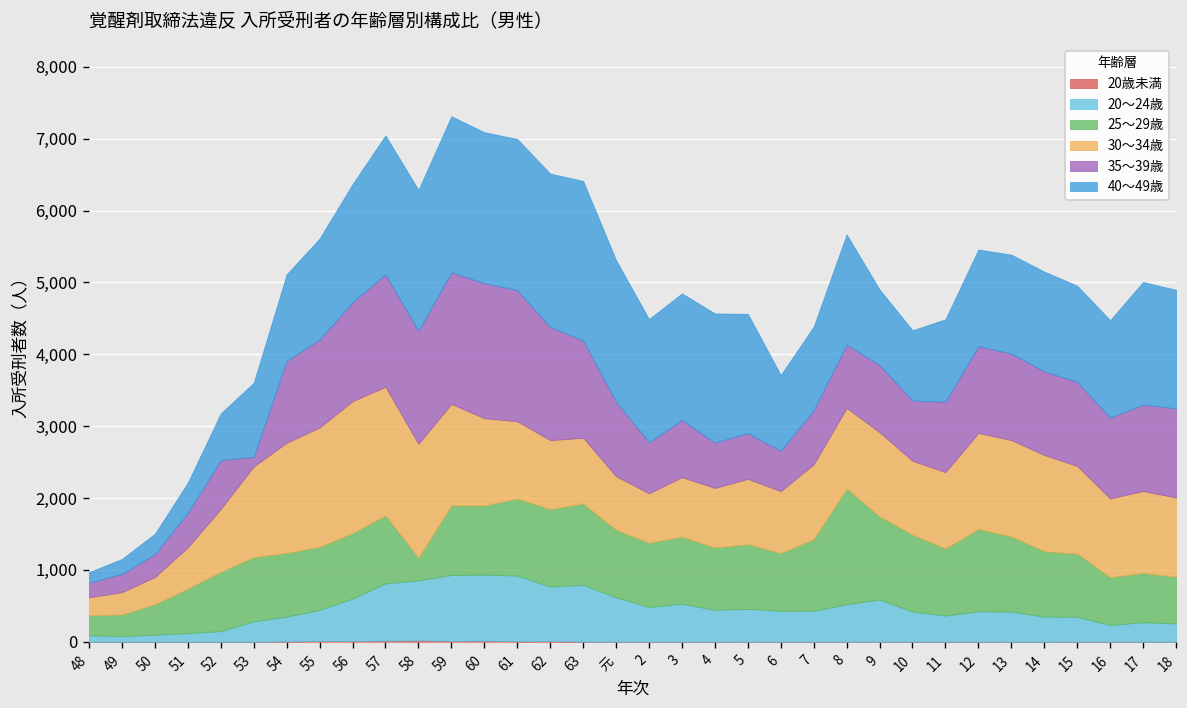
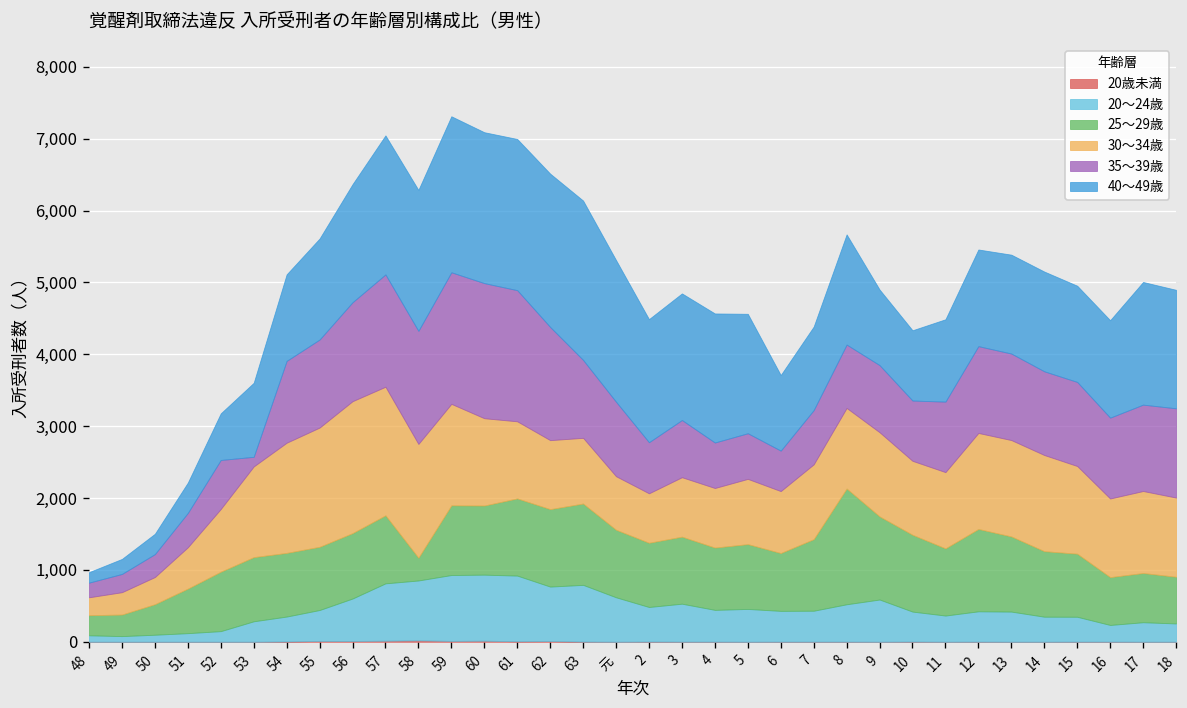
  {
    "20歳未満": {
      "48": "0",
      "49": "0",
      "50": "0",
      "51": "0",
      "52": "0",
      "53": "0",
      "元": "0",
      "5": "0",
      "9": "0",
      "11": "0",
      "13": "0",
      "14": "0",
      "17": "0",
      "18": "0"
    },
    "25〜29歳": {
      "48": "300",
      "49": "300",
      "50": "400",
      "51": "600",
      "52": "800",
      "53": "900",
      "54": "900",
      "55": "900",
      "56": "900",
      "57": "900",
      "58": "300",
      "59": "1,000",
      "60": "1,000",
      "61": "1,100",
      "62": "1,100",
      "63": "1,100",
      "元": "900",
      "2": "900",
      "3": "900",
      "4": "900",
      "5": "900",
      "6": "800",
      "7": "1,000",
      "8": "1,600",
      "9": "1,200",
      "10": "1,100",
      "11": "900",
      "12": "1,100",
      "13": "1,000",
      "14": "900",
      "15": "900",
      "16": "700",
      "17": "700",
      "18": "700"
    },
    "30〜34歳": {
      "48": "200",
      "49": "300",
      "50": "400",
      "51": "600",
      "52": "900",
      "53": "1,300",
      "54": "1,500",
      "55": "1,700",
      "56": "1,800",
      "57": "1,800",
      "58": "1,600",
      "59": "1,400",
      "60": "1,200",
      "61": "1,100",
      "62": "1,000",
      "63": "900",
      "元": "700",
      "2": "700",
      "3": "800",
      "4": "800",
      "5": "900",
      "6": "900",
      "7": "1,000",
      "8": "1,100",
      "9": "1,200",
      "10": "1,000",
      "11": "1,100",
      "12": "1,300",
      "13": "1,300",
      "14": "1,300",
      "15": "1,200",
      "16": "1,100",
      "17": "1,100",
      "18": "1,100"
    },
    "35〜39歳": {
      "48": "200",
      "49": "300",
      "50": "300",
      "51": "500",
      "52": "700",
      "53": "100",
      "54": "1,100",
      "55": "1,200",
      "56": "1,400",
      "57": "1,600",
      "58": "1,600",
      "59": "1,800",
      "60": "1,900",
      "61": "1,800",
      "62": "1,600",
-     "63": "1,400",
+     "63": "1,100",
      "元": "1,000",
      "2": "700",
      "3": "800",
      "4": "600",
      "5": "600",
      "6": "600",
      "7": "800",
      "8": "900",
      "9": "900",
      "10": "800",
      "11": "1,000",
      "12": "1,200",
      "13": "1,200",
      "14": "1,200",
      "15": "1,200",
      "16": "1,100",
      "17": "1,200",
      "18": "1,200"
    }
  }
